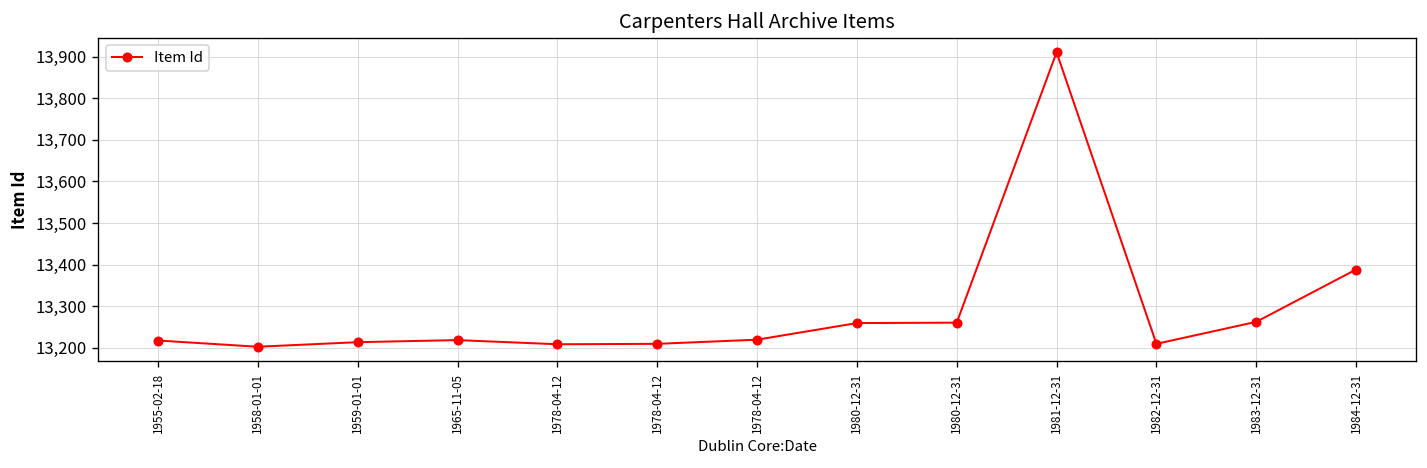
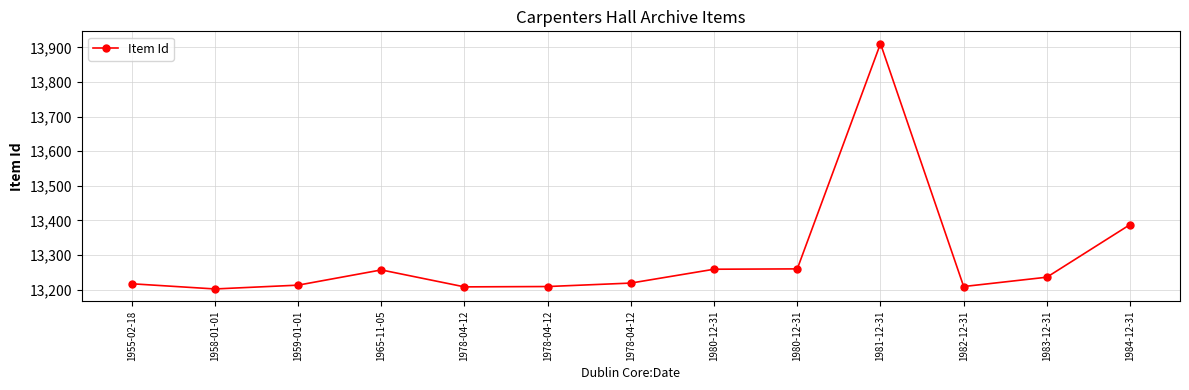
  {
    "1955-02-18": "13,220",
    "1958-01-01": "13,200",
    "1959-01-01": "13,210",
-   "1965-11-05": "13,220",
+   "1965-11-05": "13,260",
    "1981-12-31": "13,910",
    "1982-12-31": "13,210",
-   "1983-12-31": "13,260",
+   "1983-12-31": "13,240",
    "1984-12-31": "13,390"
  }
